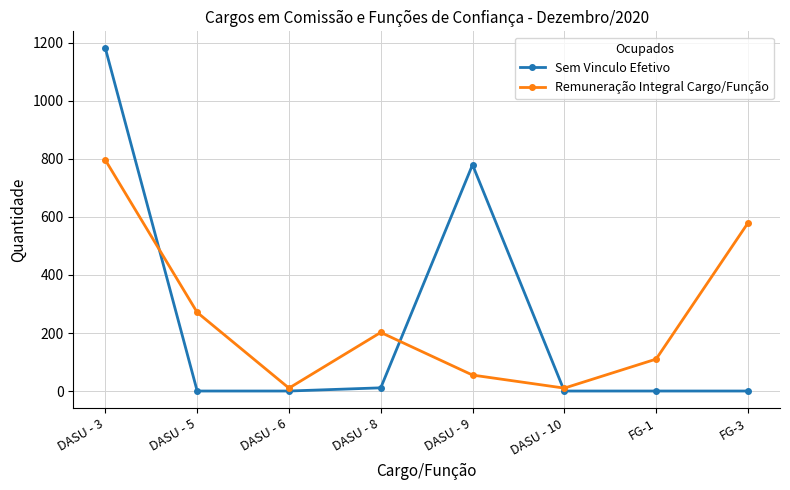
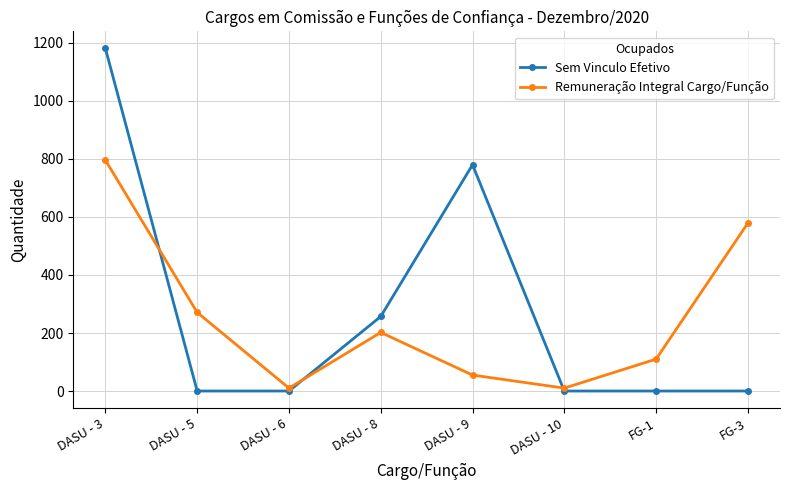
  {
    "Sem Vinculo Efetivo": {
      "DASU - 3": 1180,
      "DASU - 5": 0,
      "DASU - 6": 0,
-     "DASU - 8": 10,
+     "DASU - 8": 260,
      "DASU - 9": 780,
      "DASU - 10": 0,
      "FG-1": 0,
      "FG-3": 0
    },
    "Remuneração Integral Cargo/Função": {
      "DASU - 3": 800,
      "DASU - 5": 270,
      "DASU - 6": 10,
      "DASU - 8": 200,
      "DASU - 9": 60,
      "DASU - 10": 10,
      "FG-1": 110,
      "FG-3": 580
    }
  }
